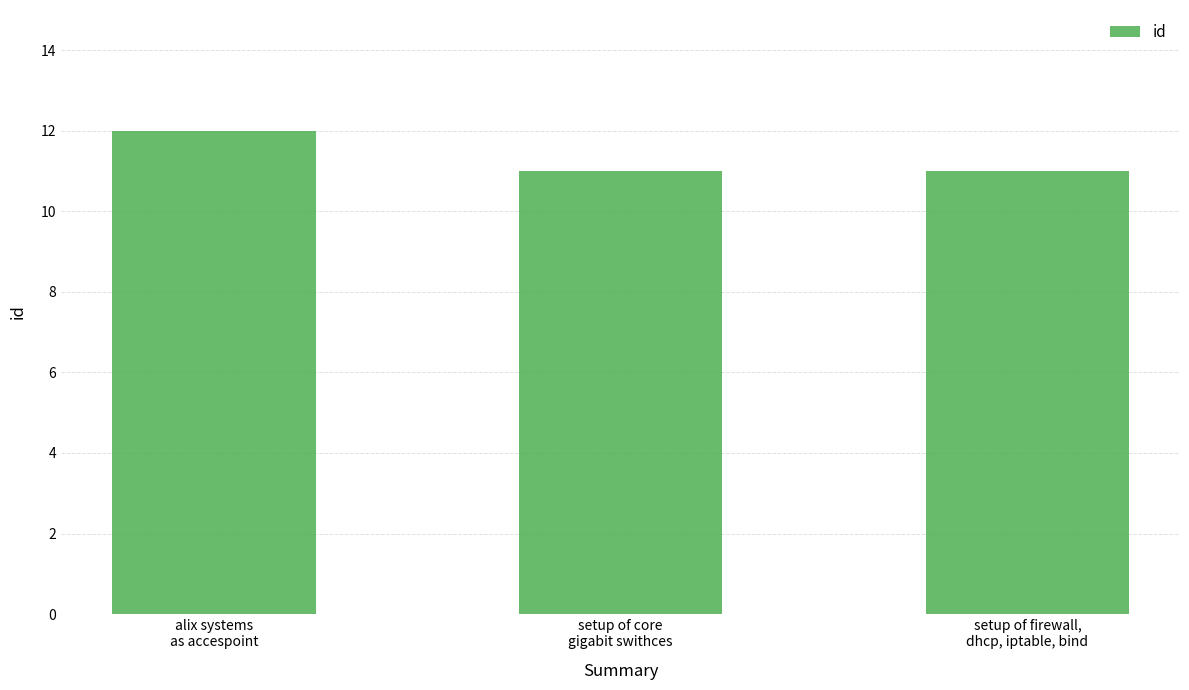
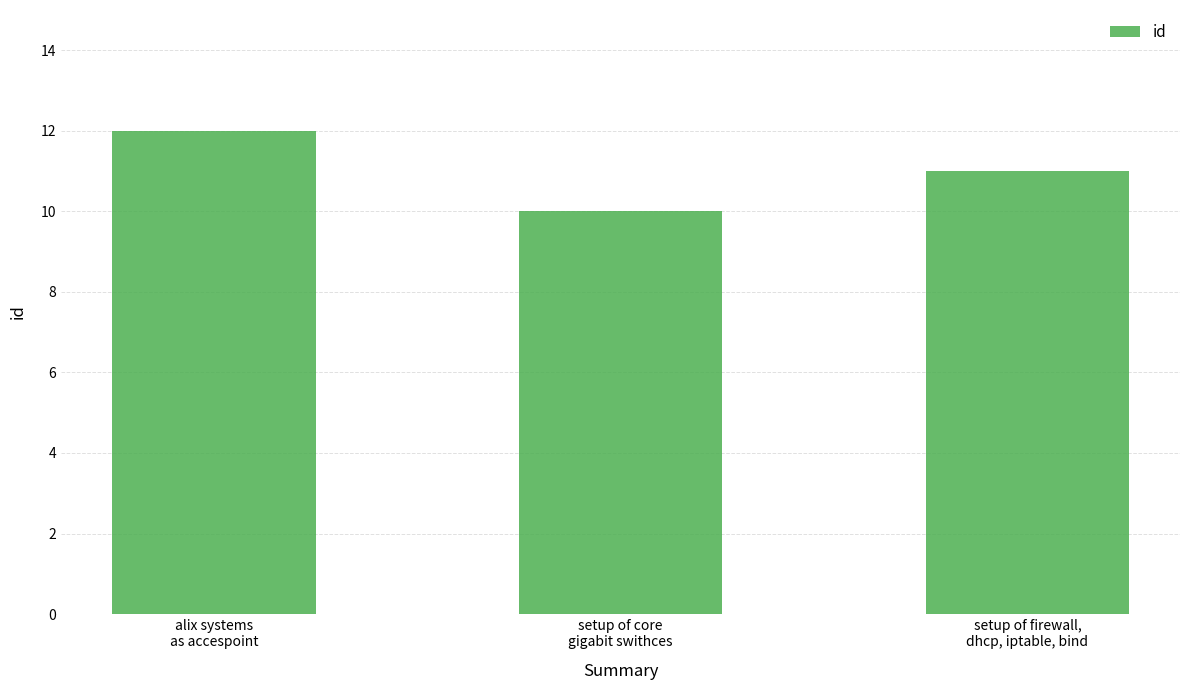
  {
    "alix systems as accespoint": 12,
-   "setup of core gigabit swithces": 11,
+   "setup of core gigabit swithces": 10,
    "setup of firewall, dhcp, iptable, bind": 11
  }
